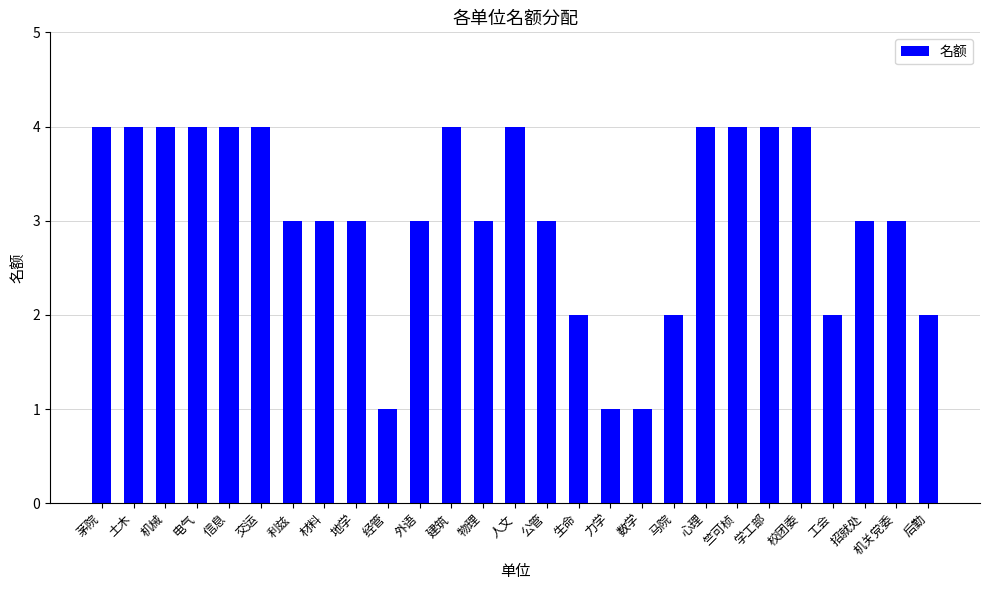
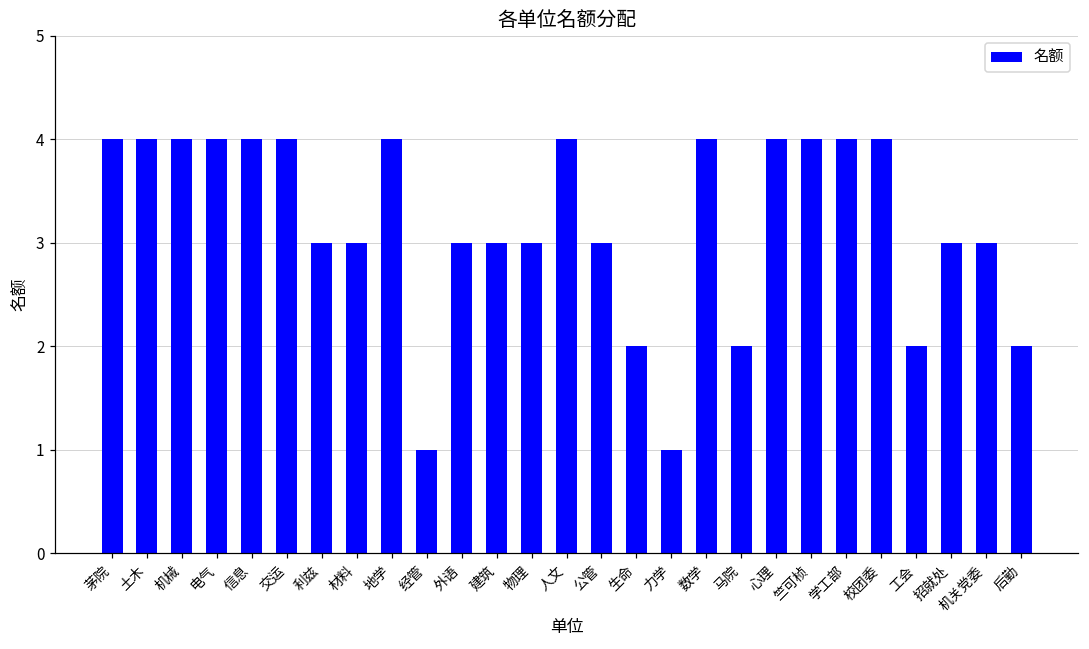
  {
    "茅院": 4,
    "土木": 4,
    "机械": 4,
    "电气": 4,
    "信息": 4,
    "交运": 4,
    "利兹": 3,
    "材料": 3,
-   "地学": 3,
+   "地学": 4,
    "经管": 1,
    "外语": 3,
-   "建筑": 4,
+   "建筑": 3,
    "物理": 3,
    "人文": 4,
    "公管": 3,
    "生命": 2,
    "力学": 1,
-   "数学": 1,
+   "数学": 4,
    "马院": 2,
    "心理": 4,
    "竺可桢": 4,
    "学工部": 4,
    "校团委": 4,
    "工会": 2,
    "招就处": 3,
    "机关党委": 3,
    "后勤": 2
  }
